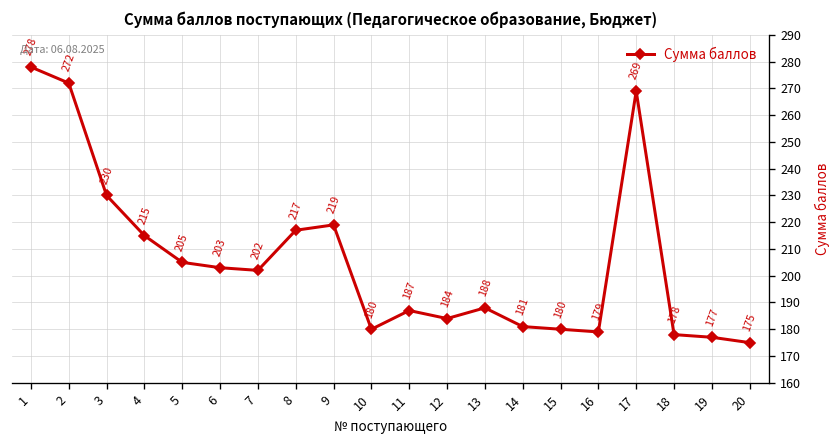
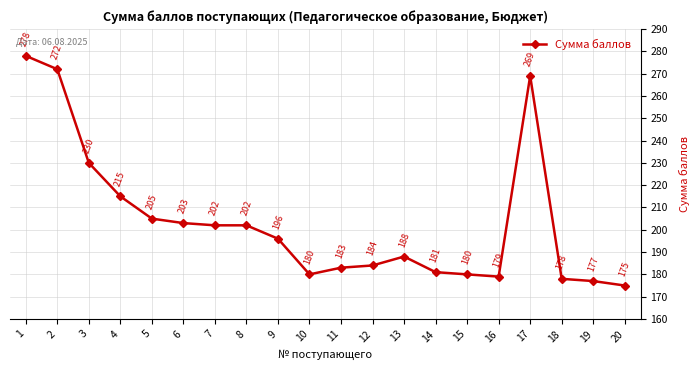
  {
    "3": 230,
    "4": 215,
    "5": 205,
    "6": 203,
    "7": 202,
-   "8": 217,
-   "9": 219,
+   "8": 202,
+   "9": 196,
    "10": 180,
-   "11": 187,
+   "11": 183,
    "12": 184,
    "13": 188,
    "14": 181,
    "15": 180,
    "16": 179,
    "17": 269,
    "18": 178,
    "19": 177,
    "20": 175
  }
